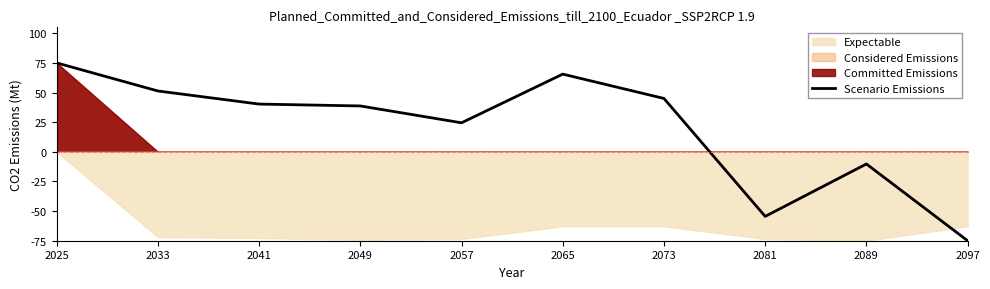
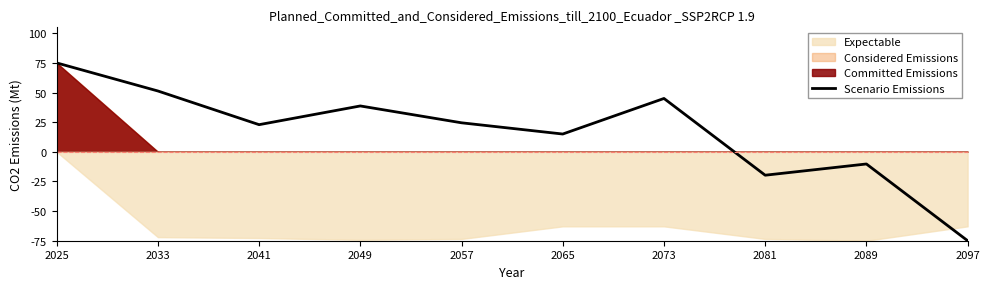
  {
    "Scenario Emissions": {
      "2033": 51,
-     "2041": 40,
+     "2041": 23,
      "2049": 39,
      "2057": 24,
-     "2065": 66,
+     "2065": 15,
      "2073": 45,
-     "2081": -54,
+     "2081": -20,
      "2089": -10,
      "2097": -75
    }
  }
